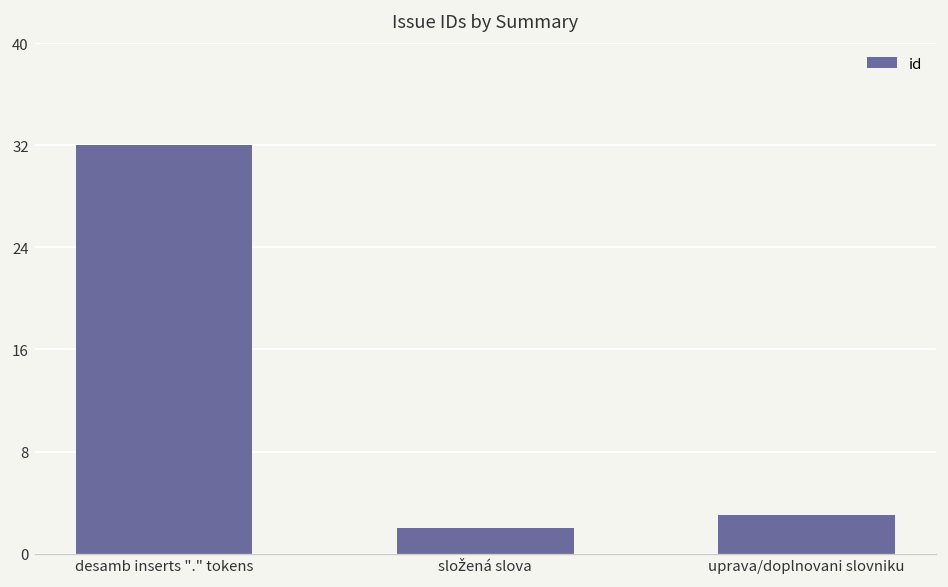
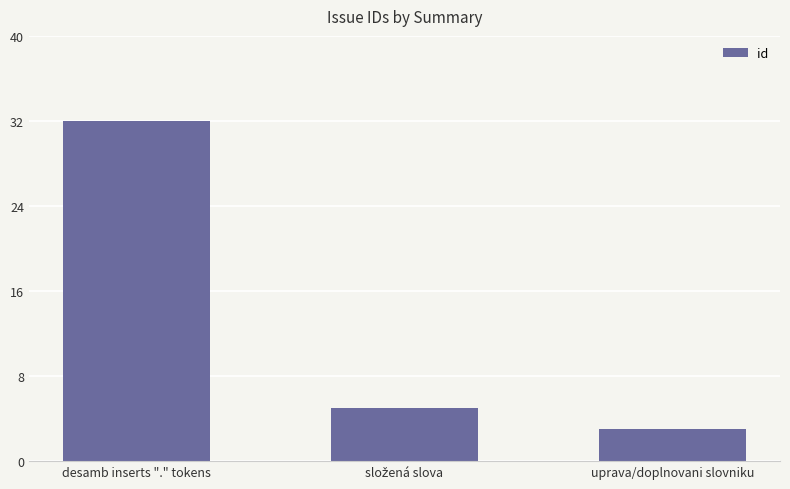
  {
    "desamb inserts \".\" tokens": 32,
-   "složená slova": 2,
+   "složená slova": 5,
    "uprava/doplnovani slovniku": 3
  }
